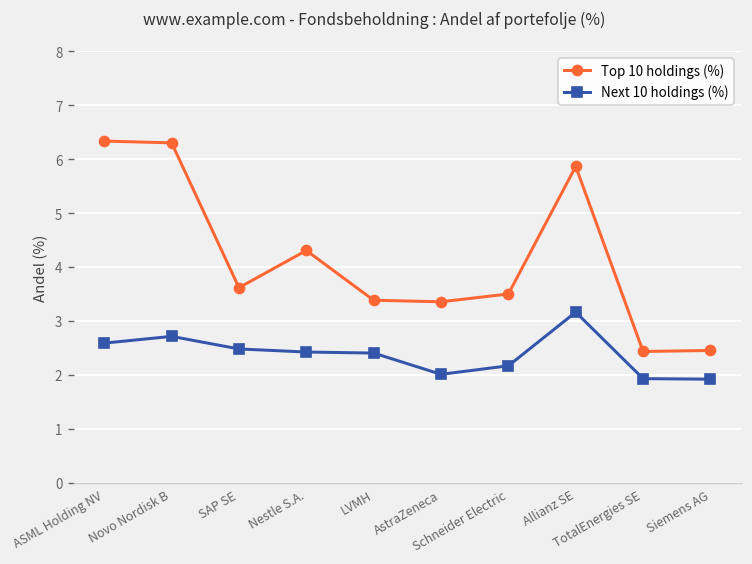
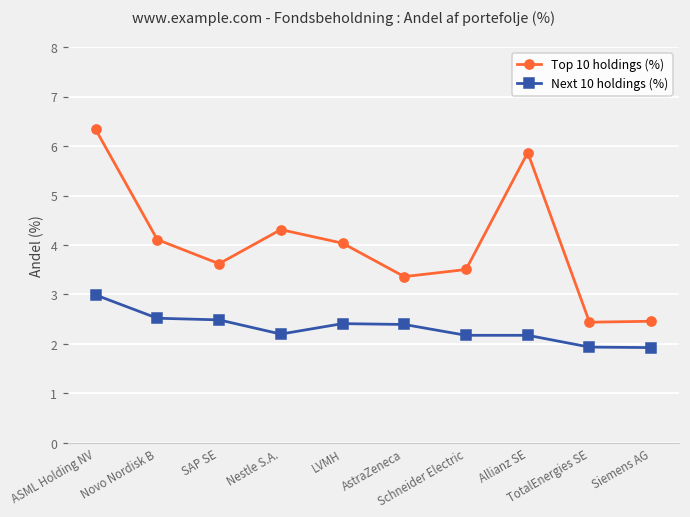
  {
    "Top 10 holdings (%)": {
      "ASML Holding NV": 6.3,
-     "Novo Nordisk B": 6.3,
+     "Novo Nordisk B": 4.1,
      "SAP SE": 3.6,
      "Nestle S.A.": 4.3,
-     "LVMH": 3.4,
+     "LVMH": 4.0,
      "AstraZeneca": 3.4,
      "Schneider Electric": 3.5,
      "Allianz SE": 5.9,
      "TotalEnergies SE": 2.4,
      "Siemens AG": 2.5
    },
    "Next 10 holdings (%)": {
-     "ASML Holding NV": 2.6,
-     "Novo Nordisk B": 2.7,
+     "ASML Holding NV": 3.0,
+     "Novo Nordisk B": 2.5,
      "SAP SE": 2.5,
-     "Nestle S.A.": 2.4,
+     "Nestle S.A.": 2.2,
      "LVMH": 2.4,
-     "AstraZeneca": 2.0,
+     "AstraZeneca": 2.4,
      "Schneider Electric": 2.2,
-     "Allianz SE": 3.2,
+     "Allianz SE": 2.2,
      "TotalEnergies SE": 1.9,
      "Siemens AG": 1.9
    }
  }
